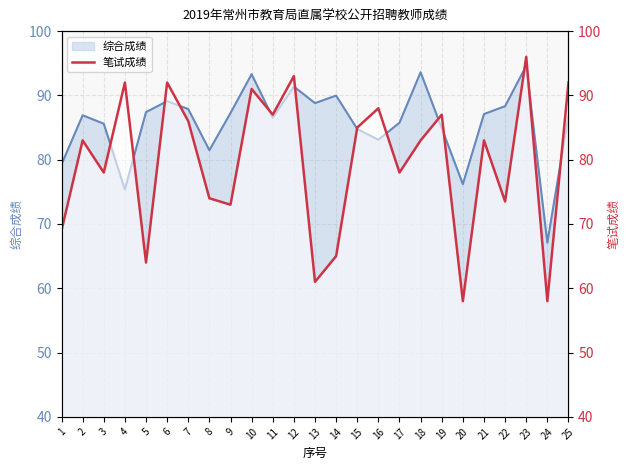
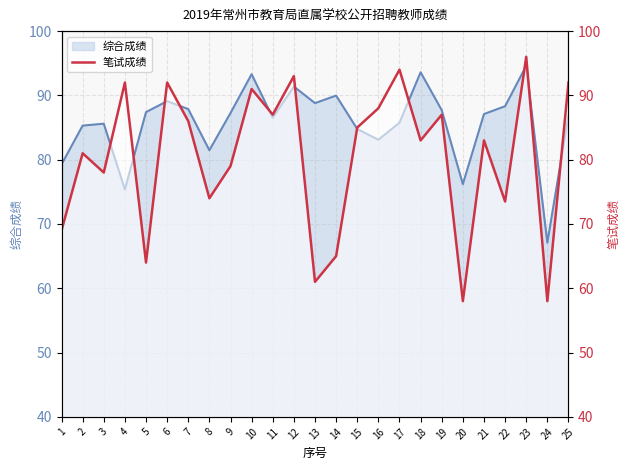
  {
    "综合成绩": {
      "1": 79,
-     "2": 87,
+     "2": 85,
      "3": 86,
      "4": 75,
      "5": 87,
      "6": 89,
      "7": 88,
      "8": 81,
      "9": 87,
      "10": 93,
      "11": 87,
      "12": 91,
      "13": 89,
      "14": 90,
      "15": 85,
      "16": 83,
      "17": 86,
      "18": 94,
-     "19": 85,
+     "19": 88,
      "20": 76,
      "21": 87,
      "22": 88,
      "23": 95,
      "24": 67,
      "25": 87
    },
    "笔试成绩": {
      "1": 69,
-     "2": 83,
+     "2": 81,
      "3": 78,
      "4": 92,
      "5": 64,
      "6": 92,
      "7": 86,
      "8": 74,
-     "9": 73,
+     "9": 79,
      "10": 91,
      "11": 87,
      "12": 93,
      "13": 61,
      "14": 65,
      "15": 85,
      "16": 88,
-     "17": 78,
+     "17": 94,
      "18": 83,
      "19": 87,
      "20": 58,
      "21": 83,
      "22": 74,
      "23": 96,
      "24": 58,
      "25": 92
    }
  }
